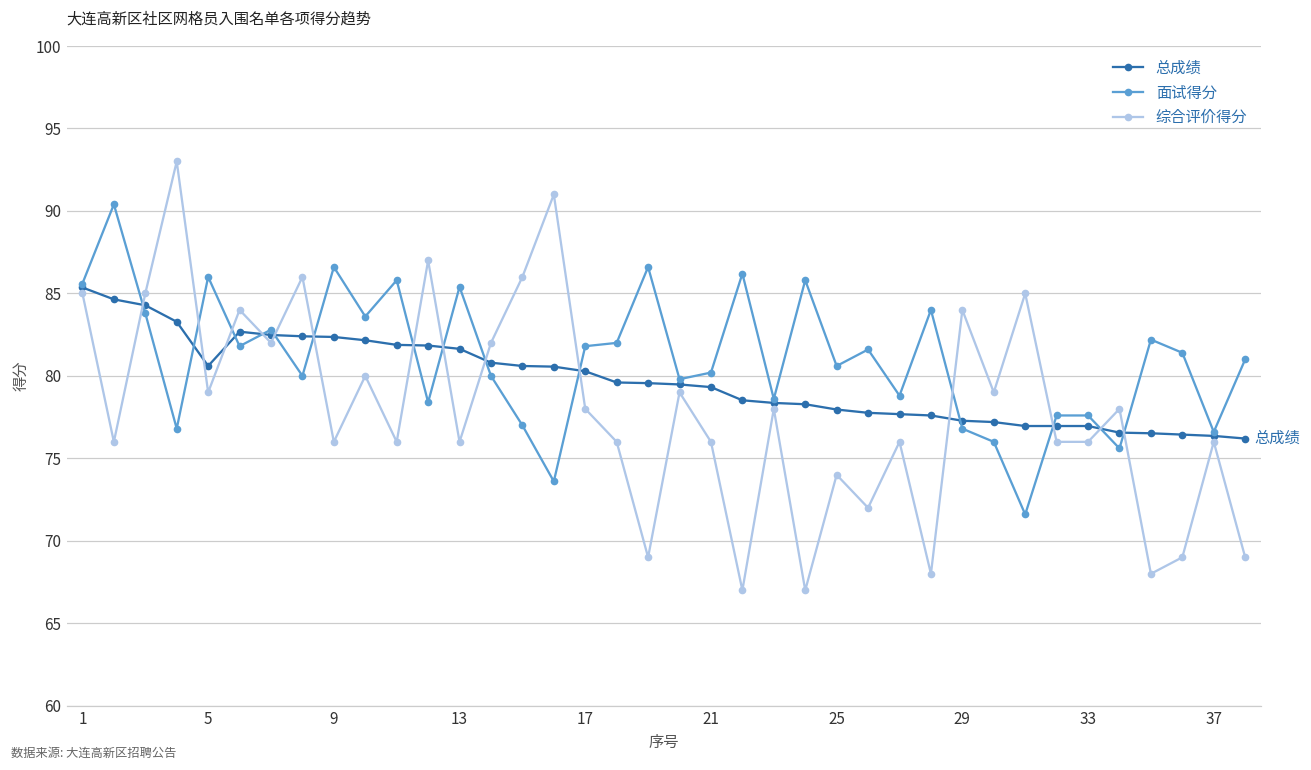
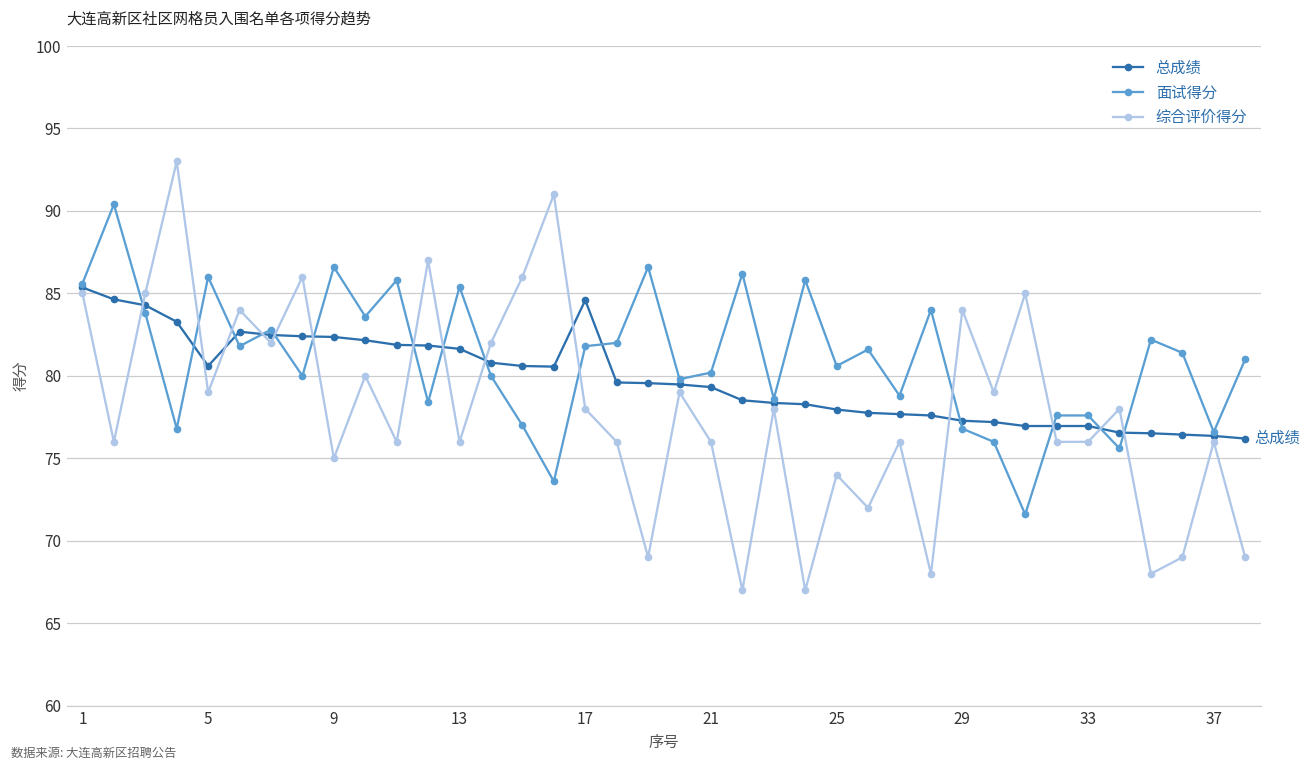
  {
    "总成绩": {
      "1": 85.4,
      "5": 80.6,
      "9": 82.4,
      "13": 81.6,
-     "17": 80.3,
+     "17": 84.6,
      "21": 79.3,
      "25": 78.0,
      "29": 77.3,
      "33": 77.0,
      "37": 76.4
    },
    "面试得分": {
      "1": 85.6,
      "5": 86.0,
      "9": 86.6,
      "13": 85.4,
      "17": 81.8,
      "21": 80.2,
      "25": 80.6,
      "29": 76.8,
      "33": 77.6,
      "37": 76.6
    },
    "综合评价得分": {
      "1": 85,
      "5": 79,
-     "9": 76,
+     "9": 75,
      "13": 76,
      "17": 78,
      "21": 76,
      "25": 74,
      "29": 84,
      "33": 76,
      "37": 76
    }
  }
